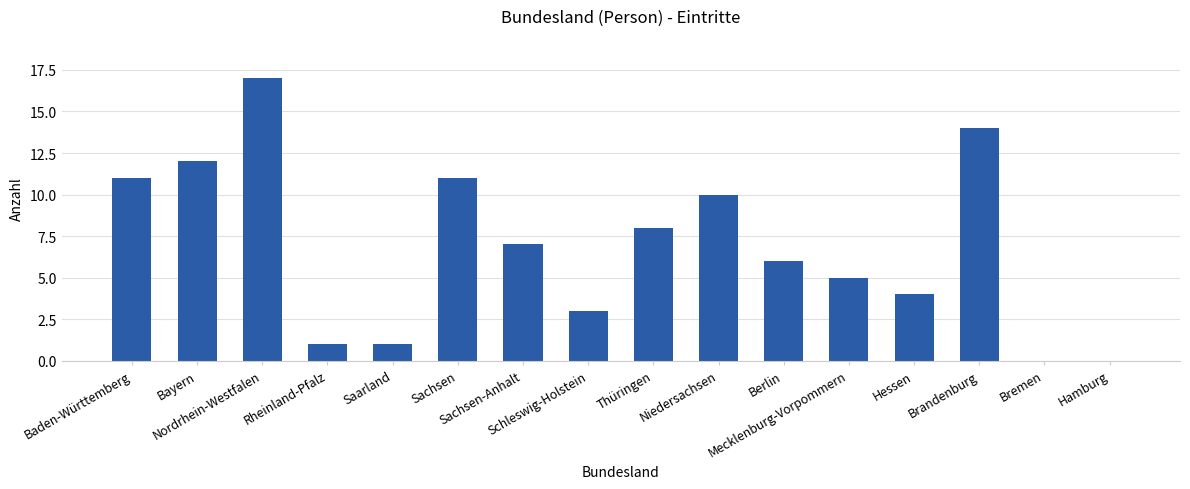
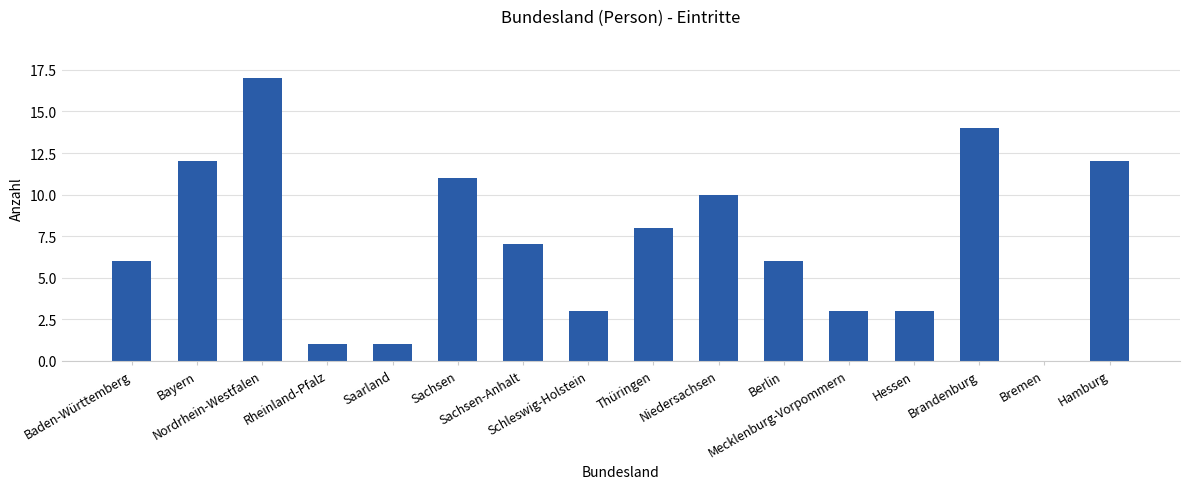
  {
-   "Baden-Württemberg": 11,
+   "Baden-Württemberg": 6,
    "Bayern": 12,
    "Nordrhein-Westfalen": 17,
    "Rheinland-Pfalz": 1,
    "Saarland": 1,
    "Sachsen": 11,
    "Sachsen-Anhalt": 7,
    "Schleswig-Holstein": 3,
    "Thüringen": 8,
    "Niedersachsen": 10,
    "Berlin": 6,
-   "Mecklenburg-Vorpommern": 5,
-   "Hessen": 4,
+   "Mecklenburg-Vorpommern": 3,
+   "Hessen": 3,
    "Brandenburg": 14,
    "Bremen": 0,
-   "Hamburg": 0
+   "Hamburg": 12
  }
